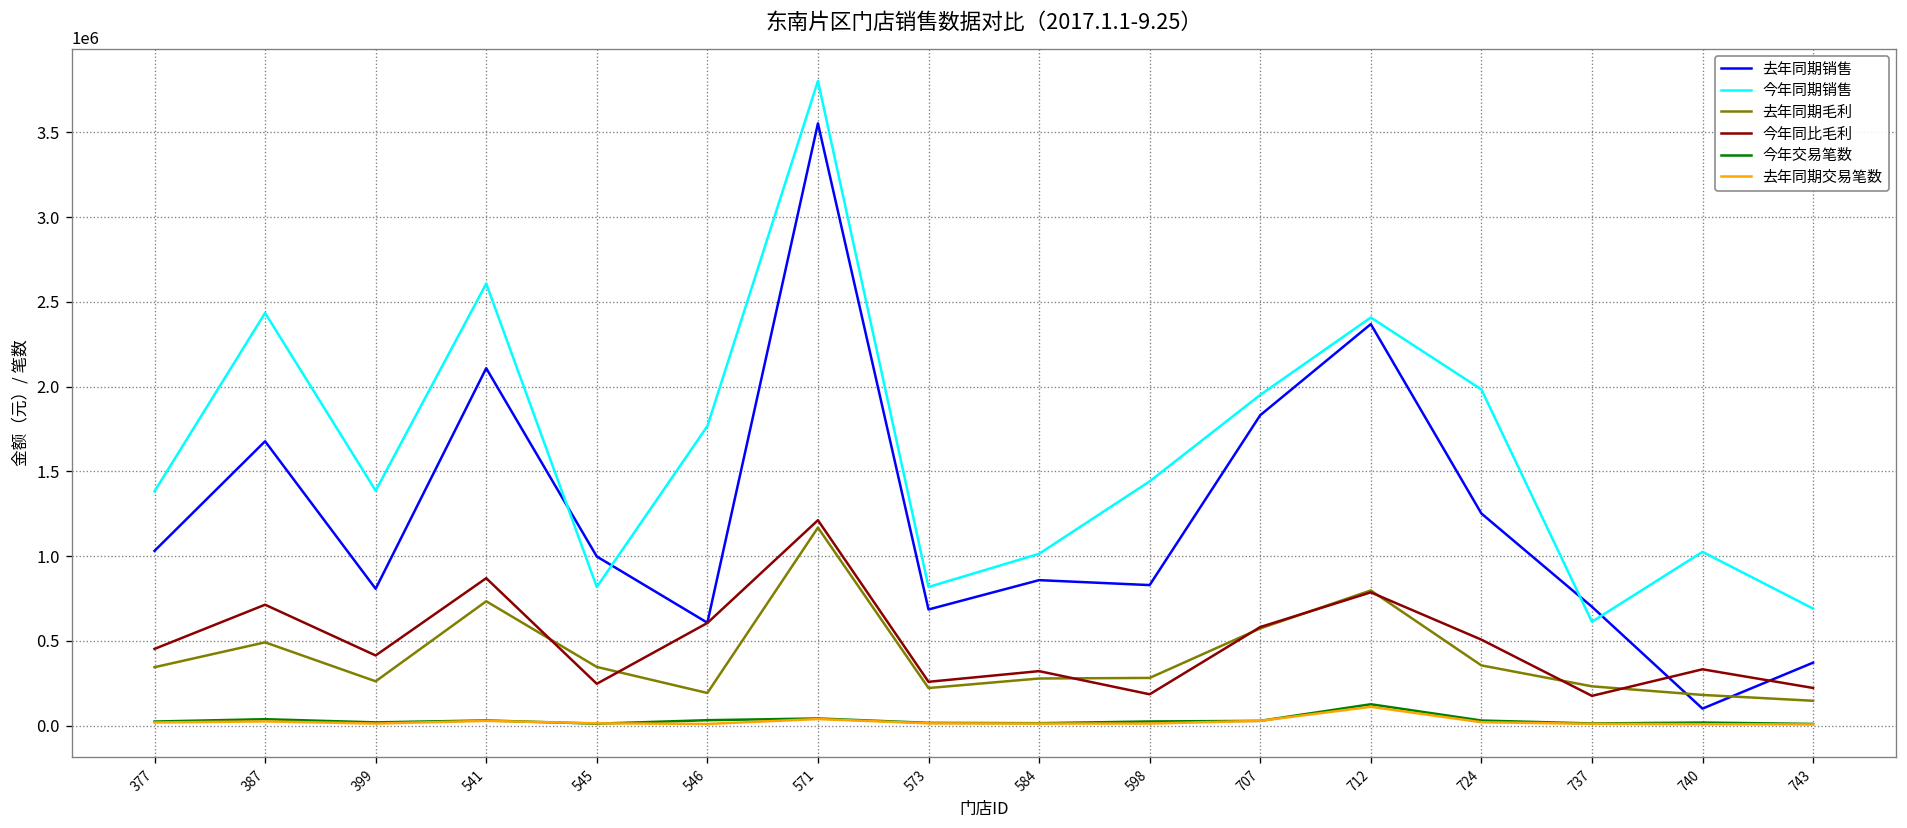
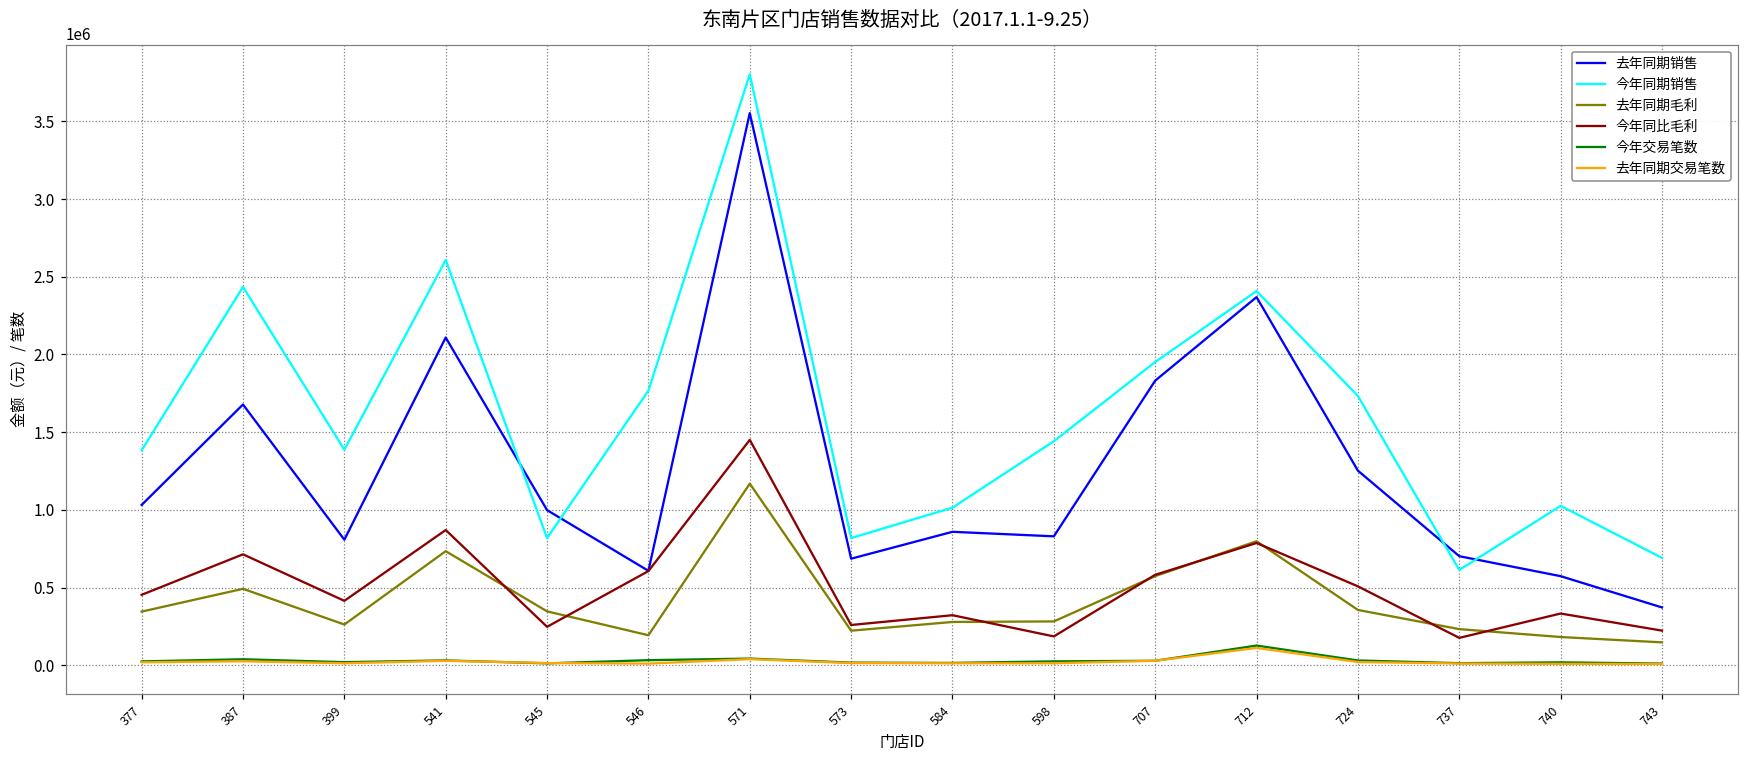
  {
    "去年同期销售": {
      "377": 1030000,
      "387": 1680000,
      "399": 810000,
      "541": 2110000,
      "545": 1000000,
      "571": 3550000,
      "573": 690000,
      "584": 860000,
      "598": 830000,
      "707": 1830000,
      "712": 2370000,
      "724": 1250000,
      "737": 700000,
-     "740": 100000,
+     "740": 570000,
      "743": 370000
    },
    "今年同期销售": {
      "377": 1380000,
      "387": 2430000,
      "399": 1390000,
      "541": 2610000,
      "545": 820000,
      "546": 1770000,
      "571": 3800000,
      "573": 820000,
      "584": 1010000,
      "598": 1440000,
      "707": 1950000,
      "712": 2410000,
-     "724": 1980000,
+     "724": 1730000,
      "737": 610000,
      "740": 1030000,
      "743": 690000
    },
    "去年同期毛利": {
      "377": 350000,
      "387": 490000,
      "399": 260000,
      "541": 730000,
      "545": 350000,
      "546": 190000,
      "571": 1170000,
      "573": 220000,
      "584": 280000,
      "598": 280000,
      "724": 360000,
      "737": 230000,
      "740": 180000,
      "743": 150000
    },
    "今年同比毛利": {
      "377": 450000,
      "387": 710000,
      "399": 410000,
      "541": 870000,
      "545": 250000,
-     "571": 1210000,
+     "571": 1450000,
      "573": 260000,
      "584": 320000,
      "598": 190000,
      "724": 510000,
      "737": 180000,
      "740": 330000,
      "743": 220000
    },
    "今年交易笔数": {
      "546": 30000
    },
    "去年同期交易笔数": {
      "546": 10000
    }
  }
